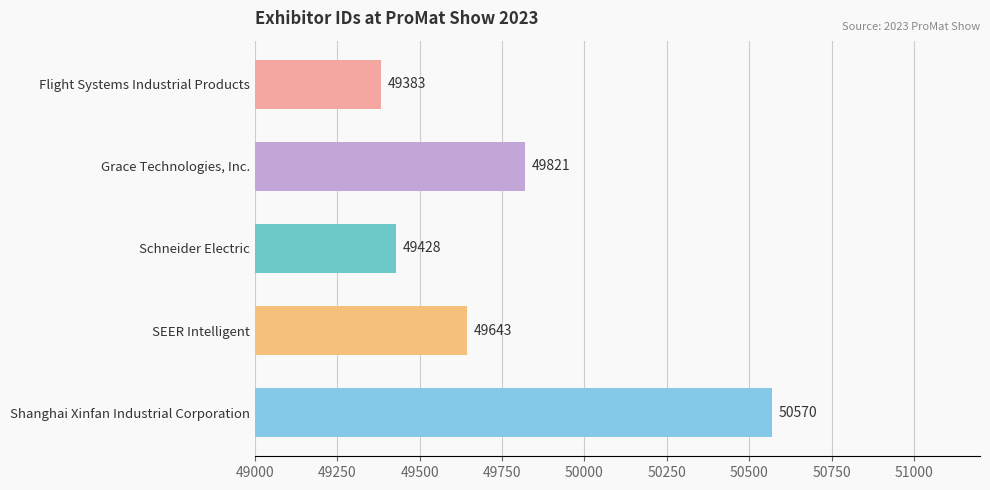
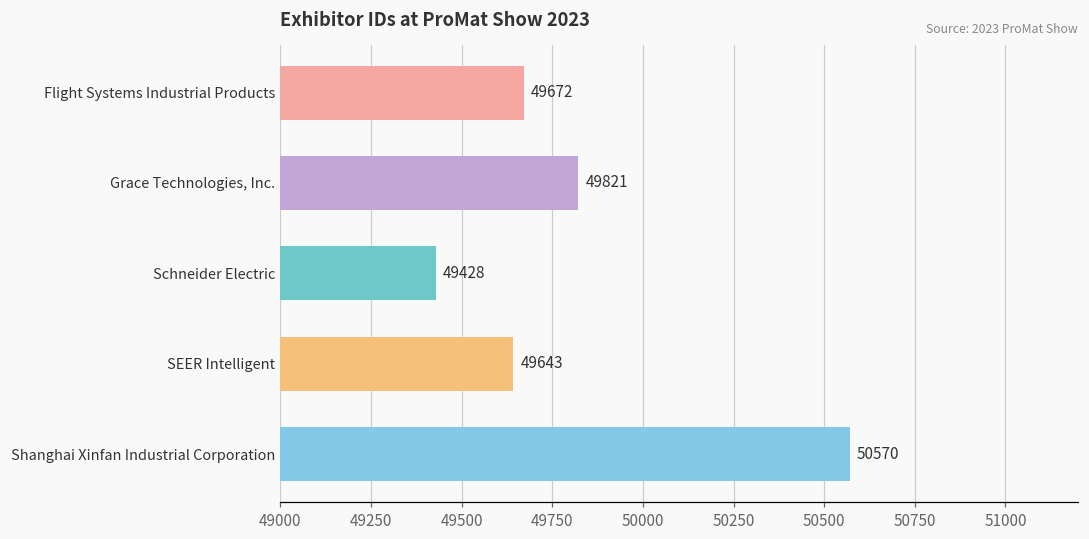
  {
-   "Flight Systems Industrial Products": 49383,
+   "Flight Systems Industrial Products": 49672,
    "Grace Technologies, Inc.": 49821,
    "Schneider Electric": 49428,
    "SEER Intelligent": 49643,
    "Shanghai Xinfan Industrial Corporation": 50570
  }
